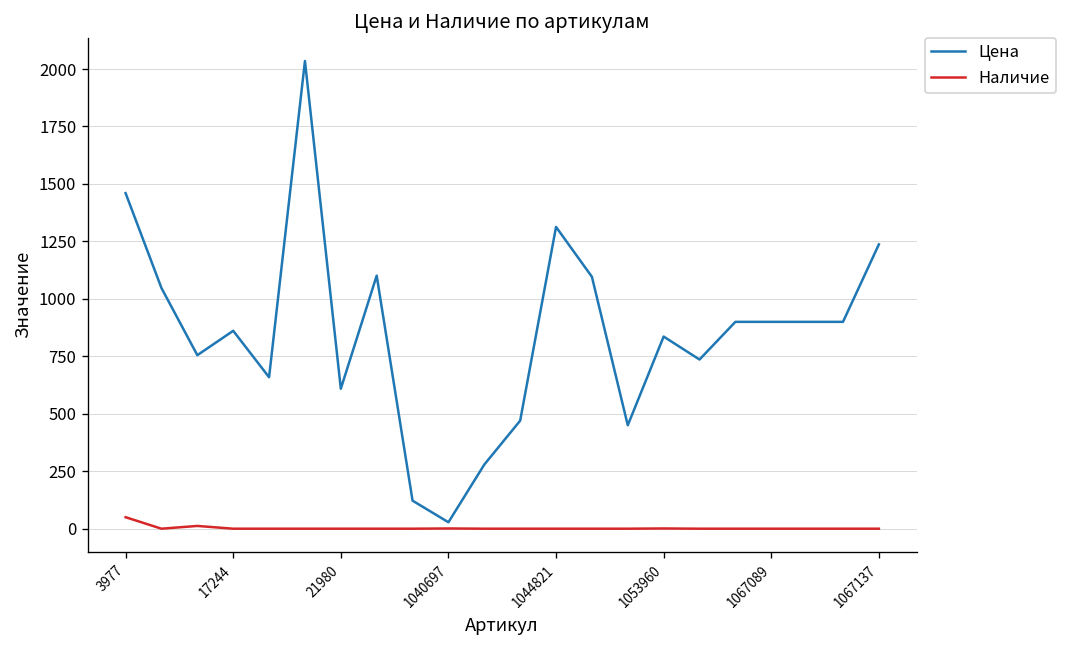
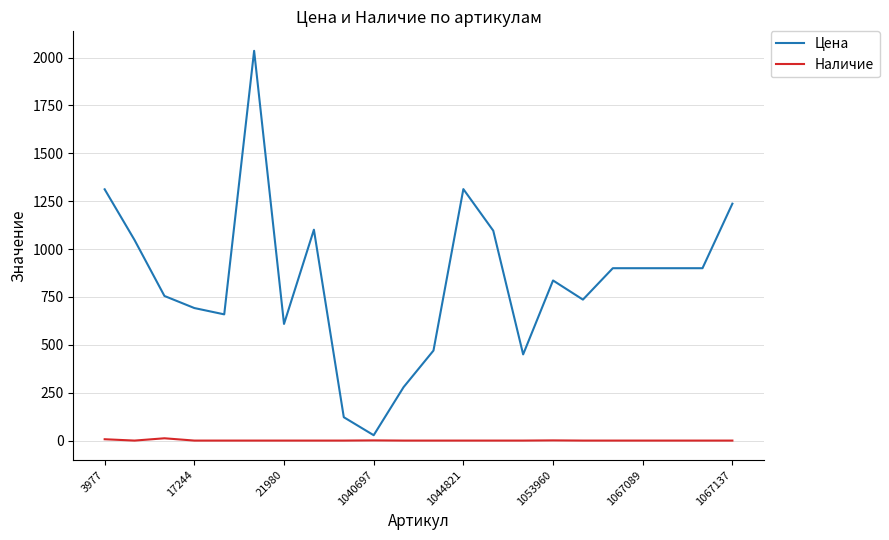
  {
    "Цена": {
-     "3977": 1460,
-     "17244": 860,
+     "3977": 1310,
+     "17244": 690,
      "21980": 610,
      "1040697": 30,
      "1044821": 1310,
      "1053960": 840,
      "1067089": 900,
      "1067137": 1240
    },
    "Наличие": {
-     "3977": 50,
+     "3977": 10,
      "17244": 0,
      "21980": 0,
      "1040697": 0,
      "1044821": 0,
      "1053960": 0,
      "1067089": 0,
      "1067137": 0
    }
  }
